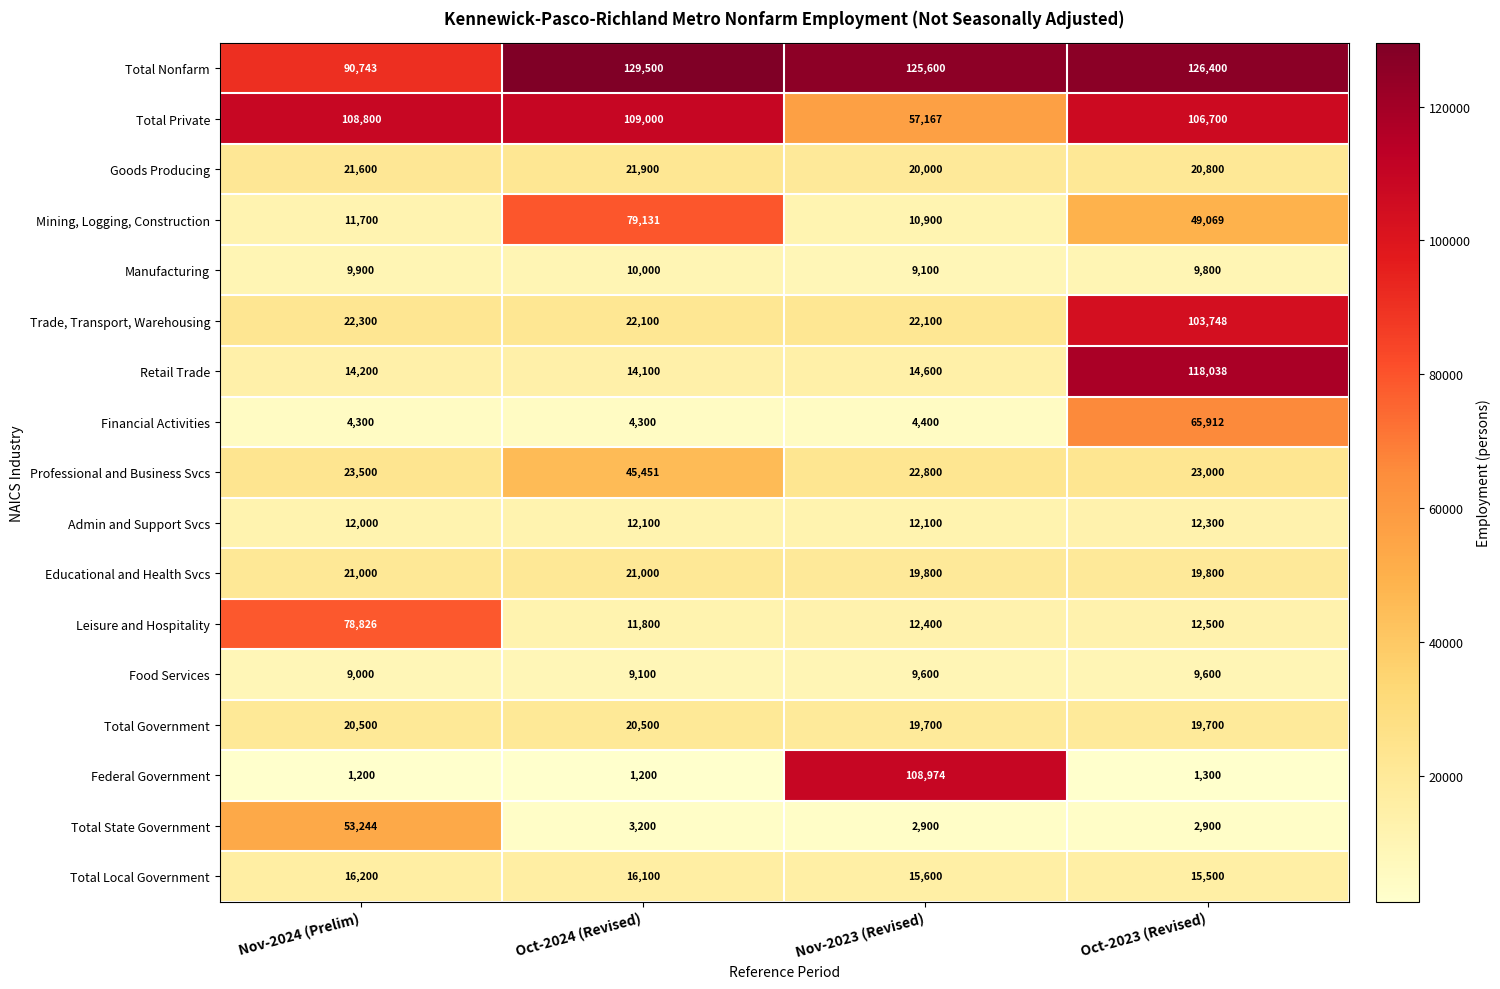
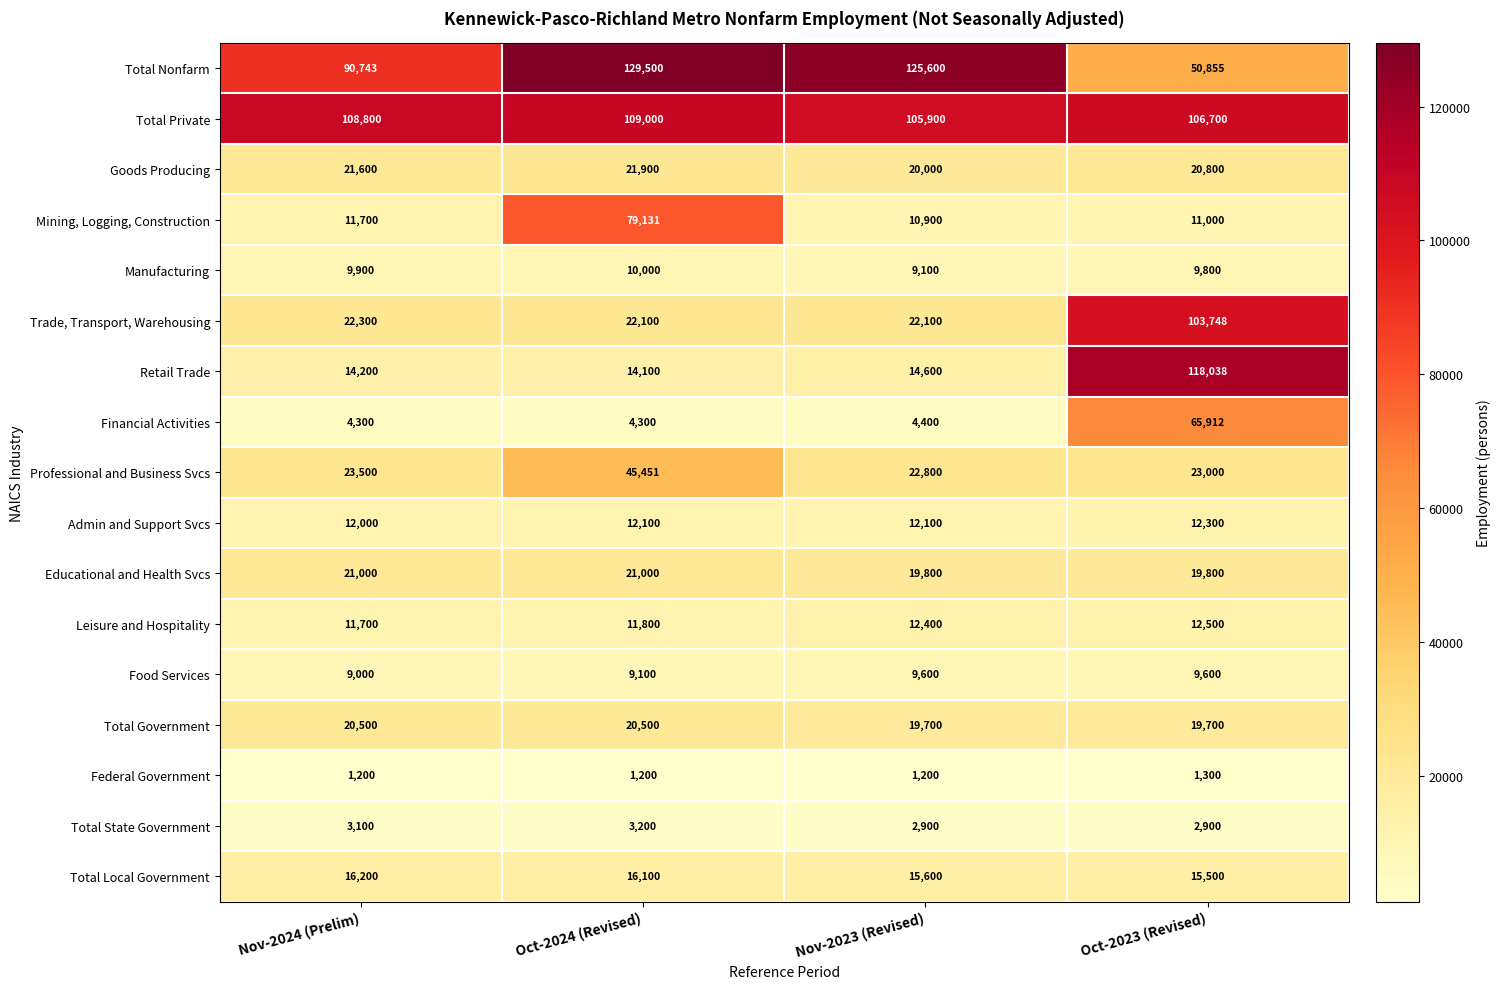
  {
    "Total Nonfarm": {
      "Nov-2024 (Prelim)": "90,743",
      "Oct-2024 (Revised)": "129,500",
      "Nov-2023 (Revised)": "125,600",
-     "Oct-2023 (Revised)": "126,400"
+     "Oct-2023 (Revised)": "50,855"
    },
    "Total Private": {
      "Nov-2024 (Prelim)": "108,800",
      "Oct-2024 (Revised)": "109,000",
-     "Nov-2023 (Revised)": "57,167",
+     "Nov-2023 (Revised)": "105,900",
      "Oct-2023 (Revised)": "106,700"
    },
    "Goods Producing": {
      "Nov-2024 (Prelim)": "21,600",
      "Oct-2024 (Revised)": "21,900",
      "Nov-2023 (Revised)": "20,000",
      "Oct-2023 (Revised)": "20,800"
    },
    "Mining, Logging, Construction": {
      "Nov-2024 (Prelim)": "11,700",
      "Oct-2024 (Revised)": "79,131",
      "Nov-2023 (Revised)": "10,900",
-     "Oct-2023 (Revised)": "49,069"
+     "Oct-2023 (Revised)": "11,000"
    },
    "Manufacturing": {
      "Nov-2024 (Prelim)": "9,900",
      "Oct-2024 (Revised)": "10,000",
      "Nov-2023 (Revised)": "9,100",
      "Oct-2023 (Revised)": "9,800"
    },
    "Trade, Transport, Warehousing": {
      "Nov-2024 (Prelim)": "22,300",
      "Oct-2024 (Revised)": "22,100",
      "Nov-2023 (Revised)": "22,100",
      "Oct-2023 (Revised)": "103,748"
    },
    "Retail Trade": {
      "Nov-2024 (Prelim)": "14,200",
      "Oct-2024 (Revised)": "14,100",
      "Nov-2023 (Revised)": "14,600",
      "Oct-2023 (Revised)": "118,038"
    },
    "Financial Activities": {
      "Nov-2024 (Prelim)": "4,300",
      "Oct-2024 (Revised)": "4,300",
      "Nov-2023 (Revised)": "4,400",
      "Oct-2023 (Revised)": "65,912"
    },
    "Professional and Business Svcs": {
      "Nov-2024 (Prelim)": "23,500",
      "Oct-2024 (Revised)": "45,451",
      "Nov-2023 (Revised)": "22,800",
      "Oct-2023 (Revised)": "23,000"
    },
    "Admin and Support Svcs": {
      "Nov-2024 (Prelim)": "12,000",
      "Oct-2024 (Revised)": "12,100",
      "Nov-2023 (Revised)": "12,100",
      "Oct-2023 (Revised)": "12,300"
    },
    "Educational and Health Svcs": {
      "Nov-2024 (Prelim)": "21,000",
      "Oct-2024 (Revised)": "21,000",
      "Nov-2023 (Revised)": "19,800",
      "Oct-2023 (Revised)": "19,800"
    },
    "Leisure and Hospitality": {
-     "Nov-2024 (Prelim)": "78,826",
+     "Nov-2024 (Prelim)": "11,700",
      "Oct-2024 (Revised)": "11,800",
      "Nov-2023 (Revised)": "12,400",
      "Oct-2023 (Revised)": "12,500"
    },
    "Food Services": {
      "Nov-2024 (Prelim)": "9,000",
      "Oct-2024 (Revised)": "9,100",
      "Nov-2023 (Revised)": "9,600",
      "Oct-2023 (Revised)": "9,600"
    },
    "Total Government": {
      "Nov-2024 (Prelim)": "20,500",
      "Oct-2024 (Revised)": "20,500",
      "Nov-2023 (Revised)": "19,700",
      "Oct-2023 (Revised)": "19,700"
    },
    "Federal Government": {
      "Nov-2024 (Prelim)": "1,200",
      "Oct-2024 (Revised)": "1,200",
-     "Nov-2023 (Revised)": "108,974",
+     "Nov-2023 (Revised)": "1,200",
      "Oct-2023 (Revised)": "1,300"
    },
    "Total State Government": {
-     "Nov-2024 (Prelim)": "53,244",
+     "Nov-2024 (Prelim)": "3,100",
      "Oct-2024 (Revised)": "3,200",
      "Nov-2023 (Revised)": "2,900",
      "Oct-2023 (Revised)": "2,900"
    },
    "Total Local Government": {
      "Nov-2024 (Prelim)": "16,200",
      "Oct-2024 (Revised)": "16,100",
      "Nov-2023 (Revised)": "15,600",
      "Oct-2023 (Revised)": "15,500"
    }
  }
